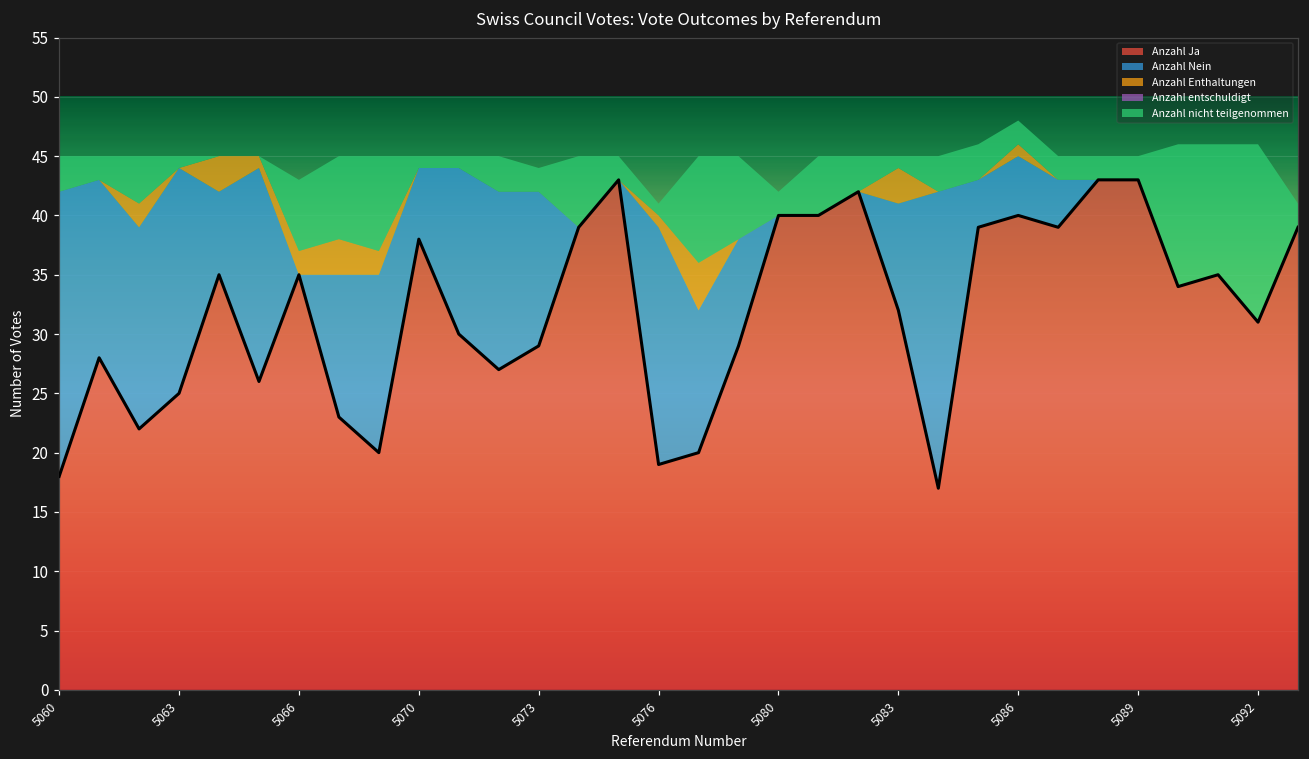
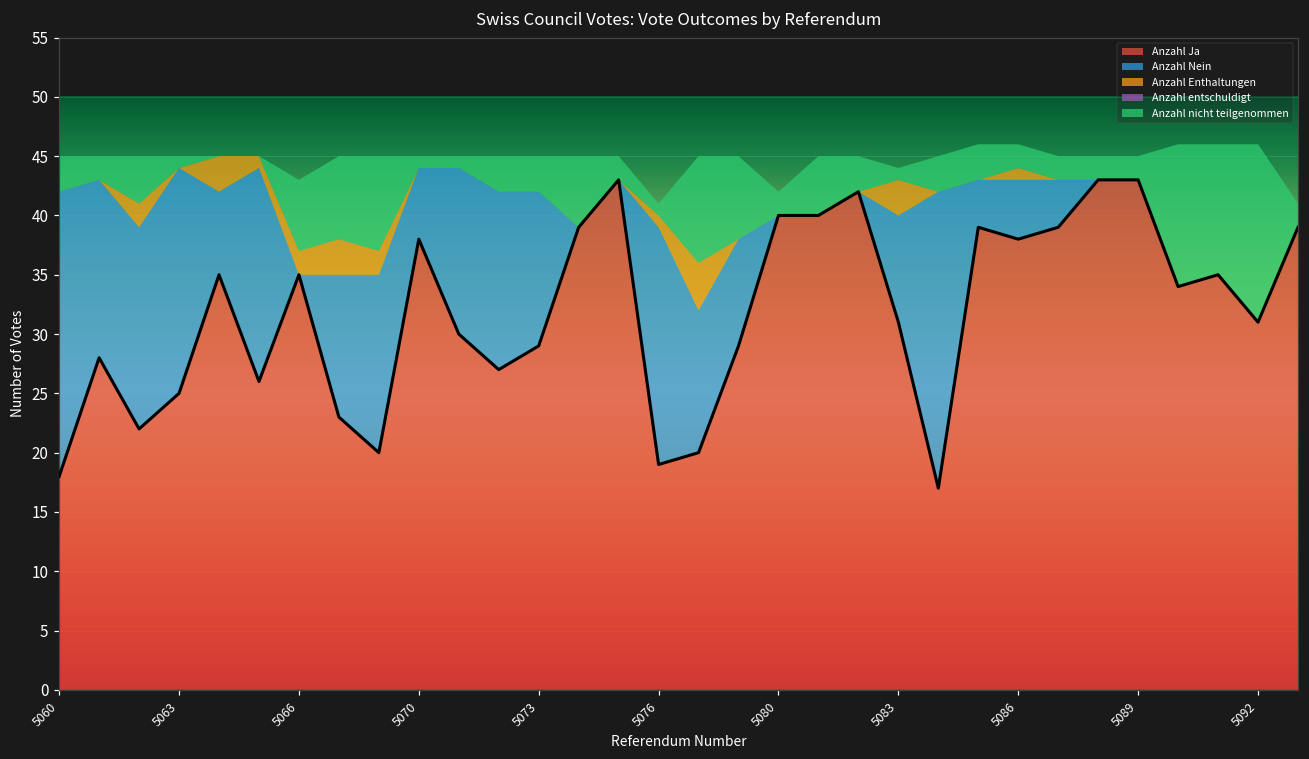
  {
    "Anzahl Ja": {
      "5060": 18,
      "5063": 25,
      "5070": 38,
      "5073": 29,
      "5076": 19,
-     "5083": 32,
-     "5086": 40
+     "5083": 31,
+     "5086": 38
    },
    "Anzahl Nein": {
      "5076": 20,
      "5083": 9,
      "5086": 5
    },
    "Anzahl nicht teilgenommen": {
      "5060": 3,
      "5063": 1,
      "5066": 6,
      "5070": 1,
-     "5073": 2,
+     "5073": 3,
      "5076": 1,
      "5080": 2,
      "5083": 1,
      "5086": 2,
      "5089": 2,
      "5092": 15
    }
  }
